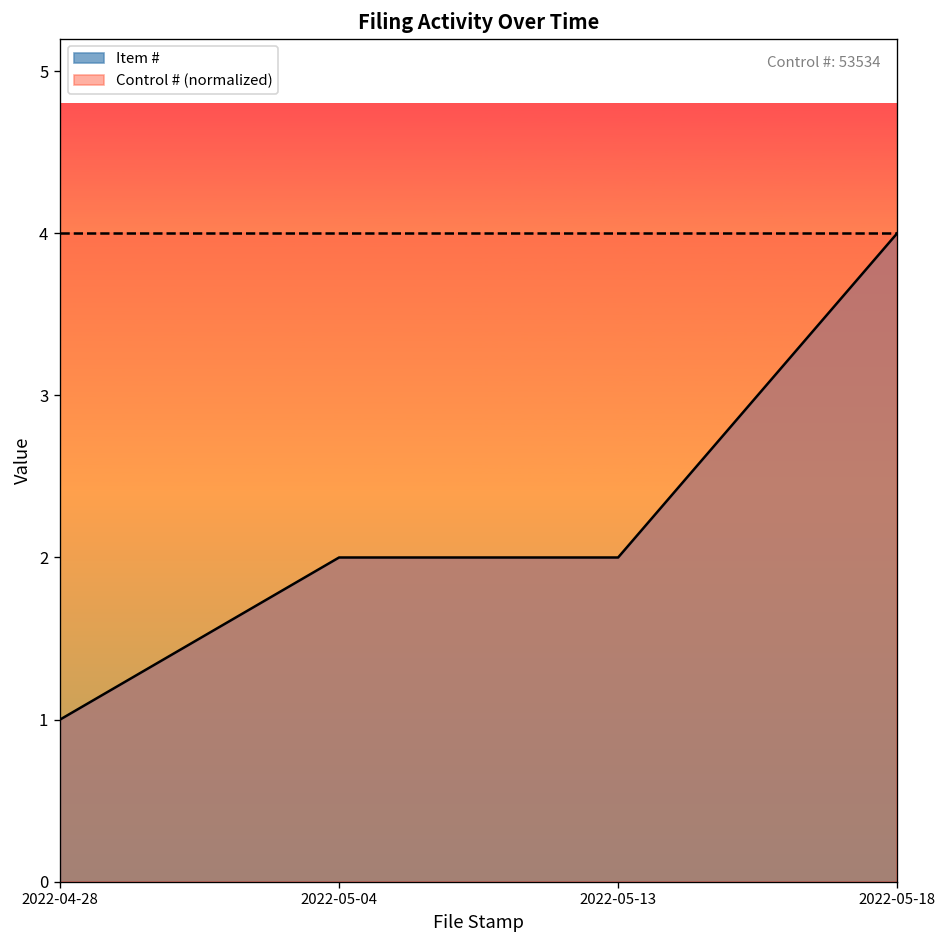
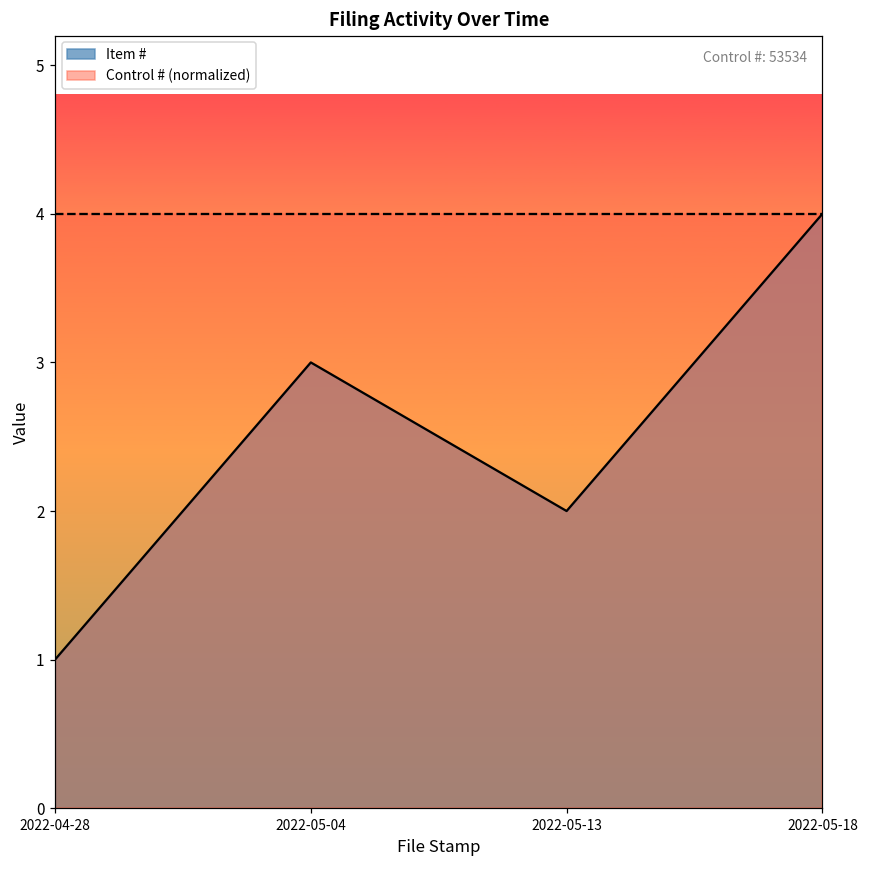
  {
    "Item #": {
      "2022-04-28": 1,
-     "2022-05-04": 2,
+     "2022-05-04": 3,
      "2022-05-13": 2
    },
    "Control # (normalized)": {
      "2022-04-28": 4,
      "2022-05-04": 4,
      "2022-05-13": 4
    }
  }
